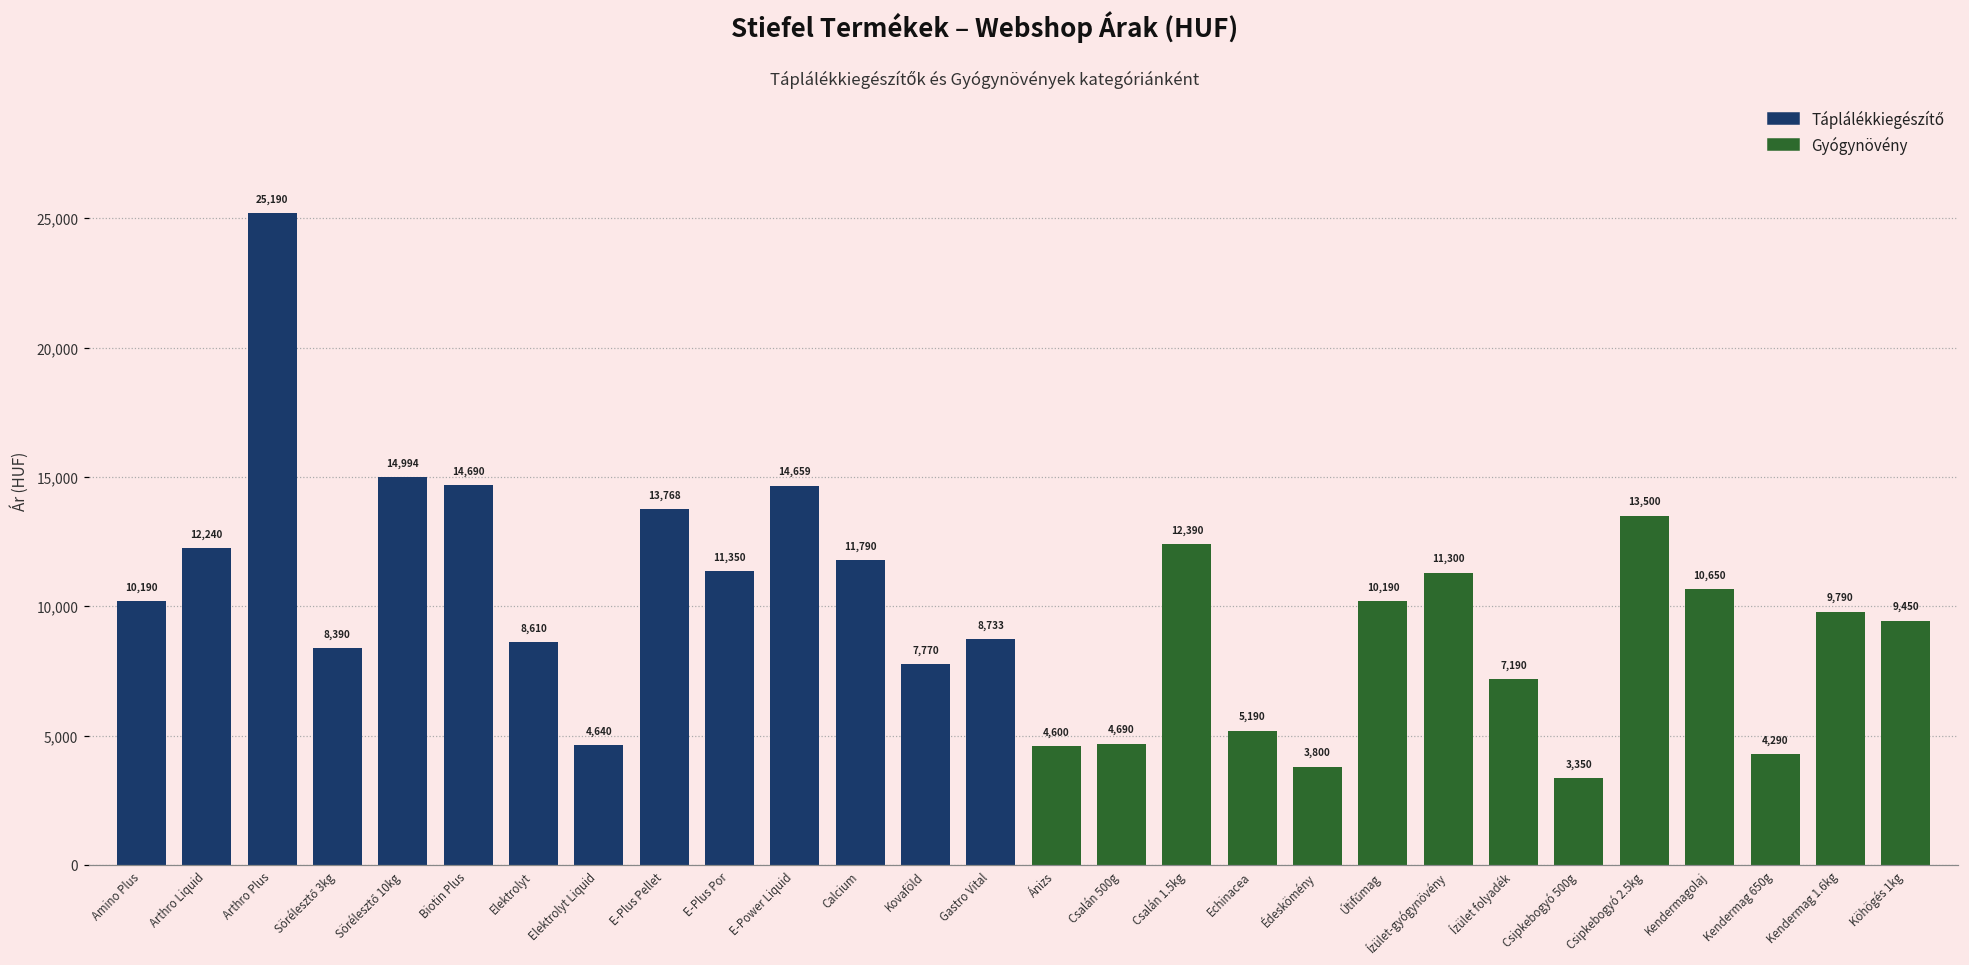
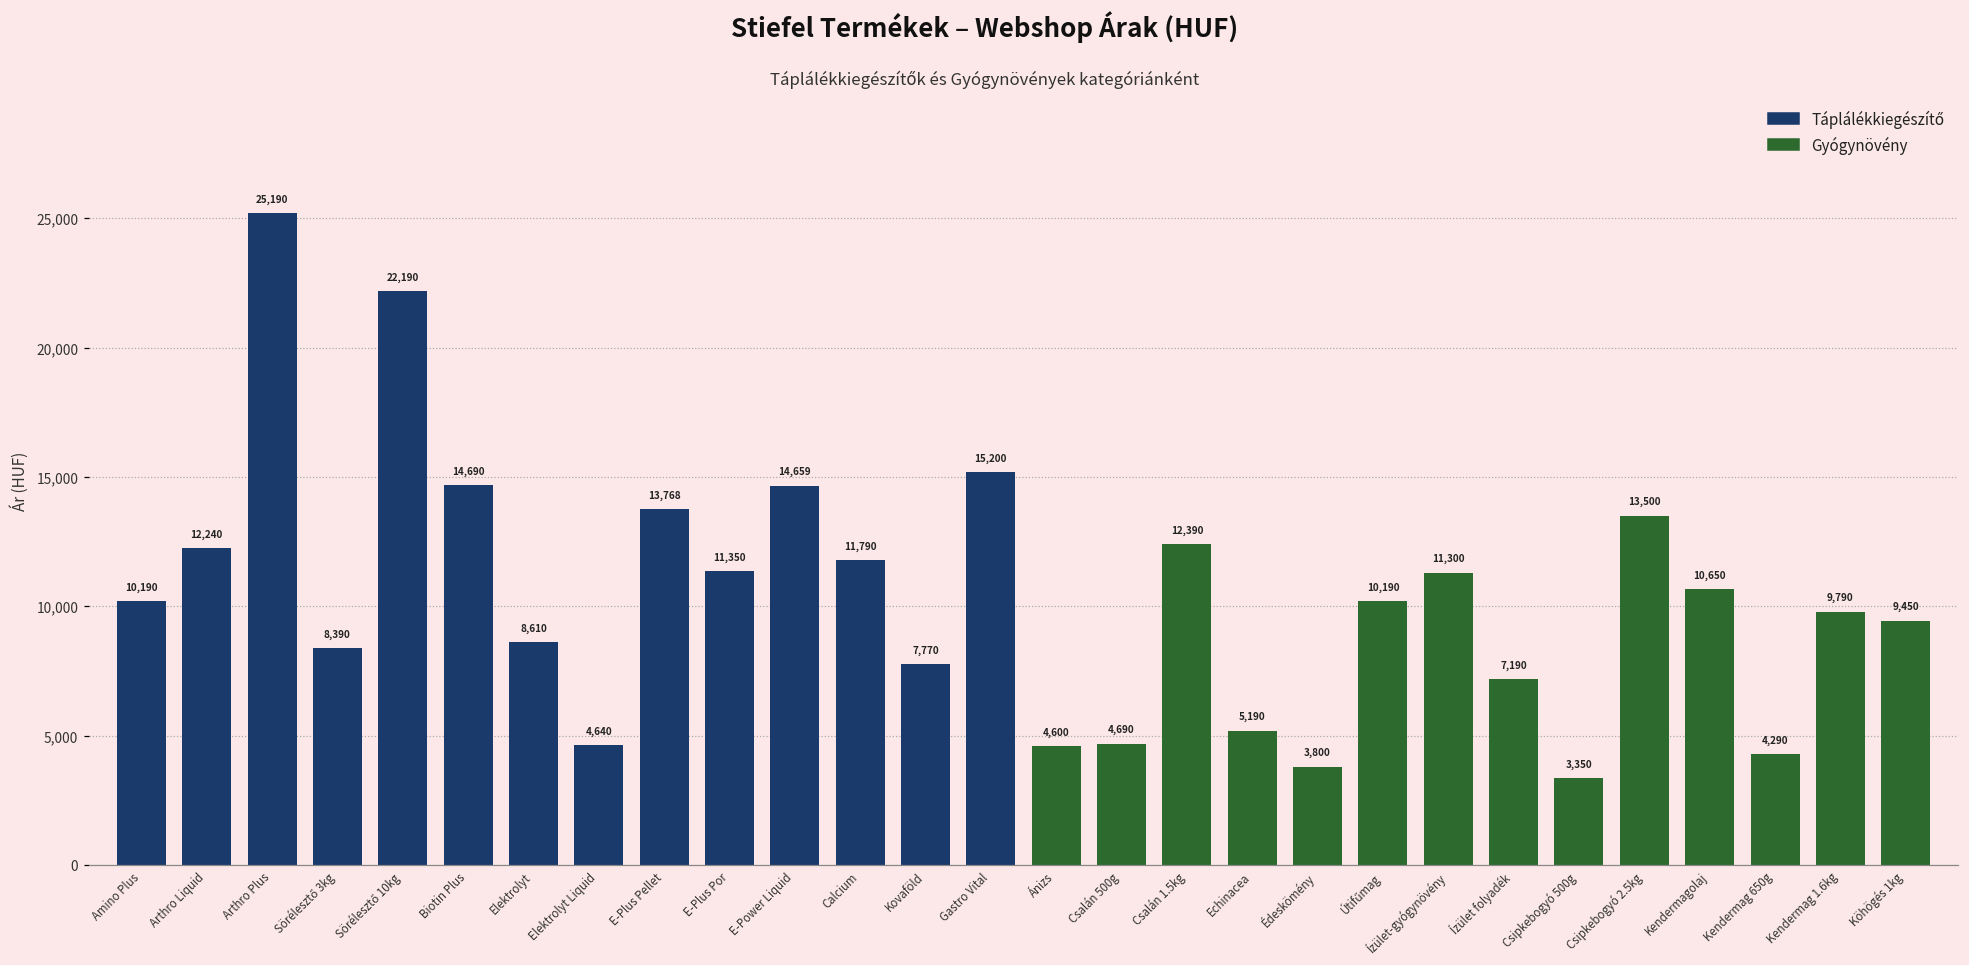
  {
    "Táplálékkiegészítő": {
      "Amino Plus": "10,190",
      "Arthro Liquid": "12,240",
      "Arthro Plus": "25,190",
      "Sörélesztő 3kg": "8,390",
-     "Sörélesztő 10kg": "14,994",
+     "Sörélesztő 10kg": "22,190",
      "Biotin Plus": "14,690",
      "Elektrolyt": "8,610",
      "Elektrolyt Liquid": "4,640",
      "E-Plus Pellet": "13,768",
      "E-Plus Por": "11,350",
      "E-Power Liquid": "14,659",
      "Calcium": "11,790",
      "Kovaföld": "7,770",
-     "Gastro Vital": "8,733"
+     "Gastro Vital": "15,200"
    },
    "Gyógynövény": {
      "Ánizs": "4,600",
      "Csalán 500g": "4,690",
      "Csalán 1.5kg": "12,390",
      "Echinacea": "5,190",
      "Édeskömény": "3,800",
      "Útifűmag": "10,190",
      "Ízület-gyógynövény": "11,300",
      "Ízület folyadék": "7,190",
      "Csipkebogyó 500g": "3,350",
      "Csipkebogyó 2.5kg": "13,500",
      "Kendermagolaj": "10,650",
      "Kendermag 650g": "4,290",
      "Kendermag 1.6kg": "9,790",
      "Köhögés 1kg": "9,450"
    }
  }
